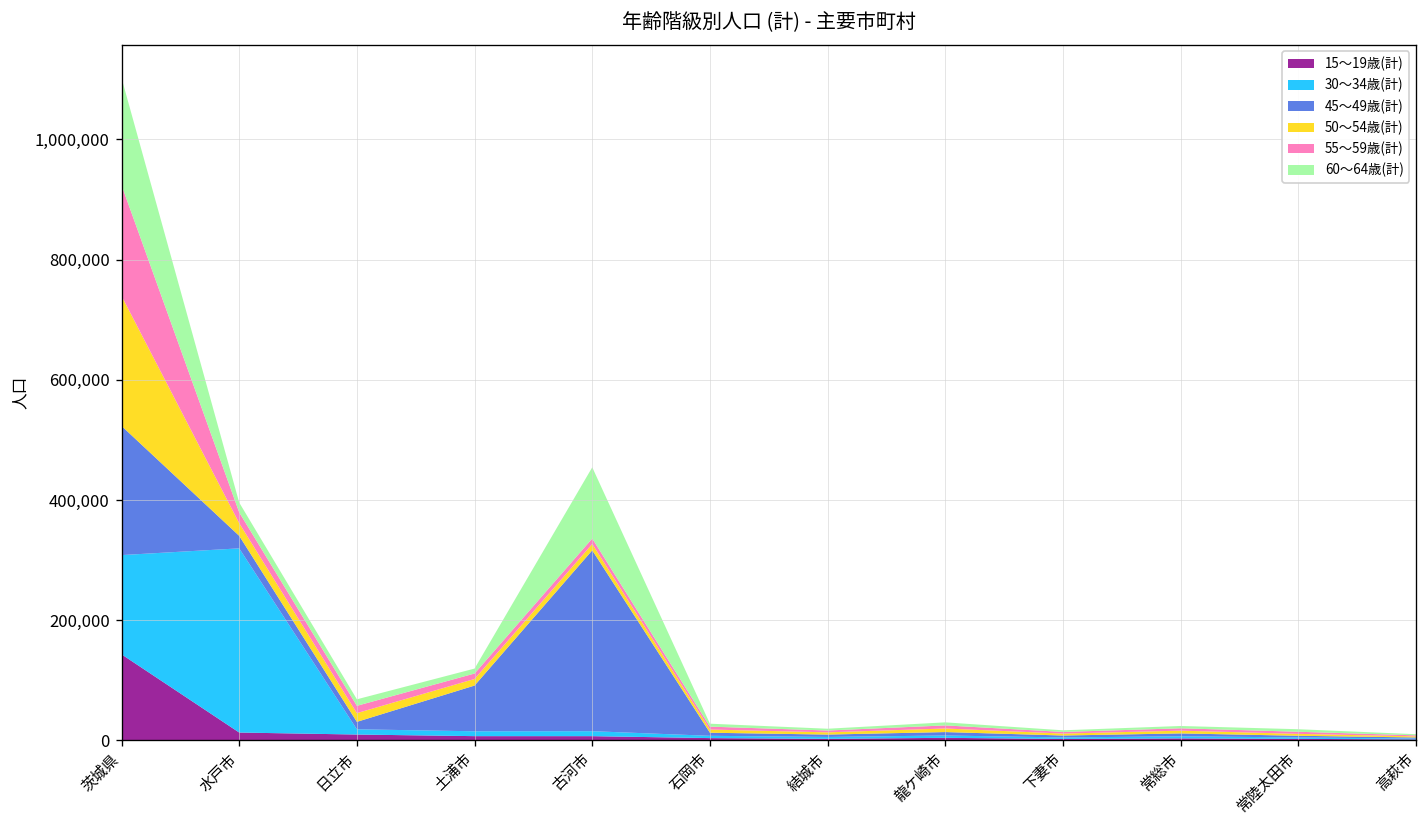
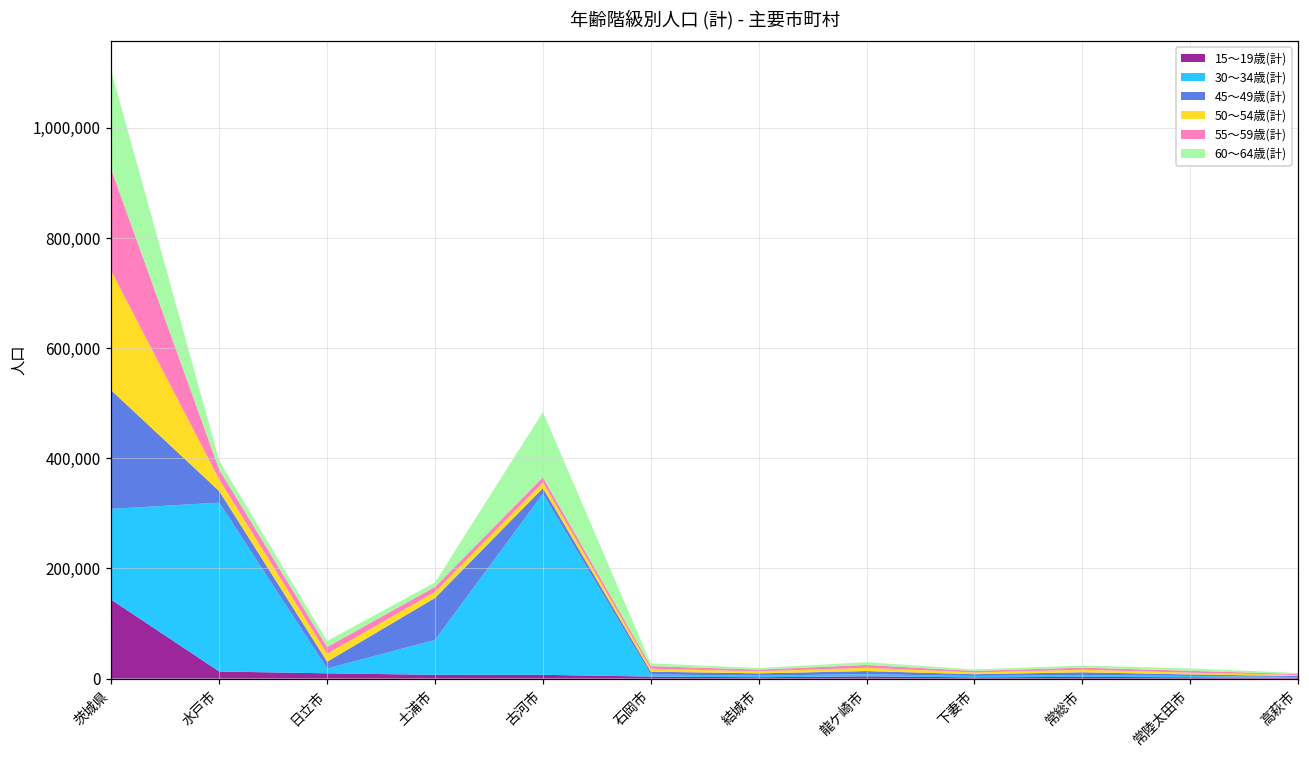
  {
    "15～19歳(計)": {
      "茨城県": "140,000",
      "水戸市": "10,000",
      "日立市": "10,000",
      "土浦市": "10,000",
      "古河市": "10,000"
    },
    "30～34歳(計)": {
      "茨城県": "170,000",
      "水戸市": "310,000",
      "日立市": "10,000",
-     "土浦市": "10,000",
-     "古河市": "10,000"
+     "土浦市": "60,000",
+     "古河市": "330,000"
    },
    "45～49歳(計)": {
      "茨城県": "210,000",
      "水戸市": "20,000",
      "日立市": "10,000",
      "土浦市": "80,000",
-     "古河市": "300,000",
+     "古河市": "10,000",
      "石岡市": "10,000",
      "龍ケ崎市": "10,000"
    },
    "50～54歳(計)": {
      "茨城県": "220,000",
      "水戸市": "20,000",
      "日立市": "10,000",
      "土浦市": "10,000",
      "古河市": "10,000",
      "龍ケ崎市": "10,000"
    },
    "55～59歳(計)": {
      "茨城県": "180,000",
      "水戸市": "20,000",
      "日立市": "10,000",
      "土浦市": "10,000",
      "古河市": "10,000"
    },
    "60～64歳(計)": {
      "茨城県": "180,000",
      "水戸市": "20,000",
      "日立市": "10,000",
      "土浦市": "10,000",
      "古河市": "120,000"
    }
  }
